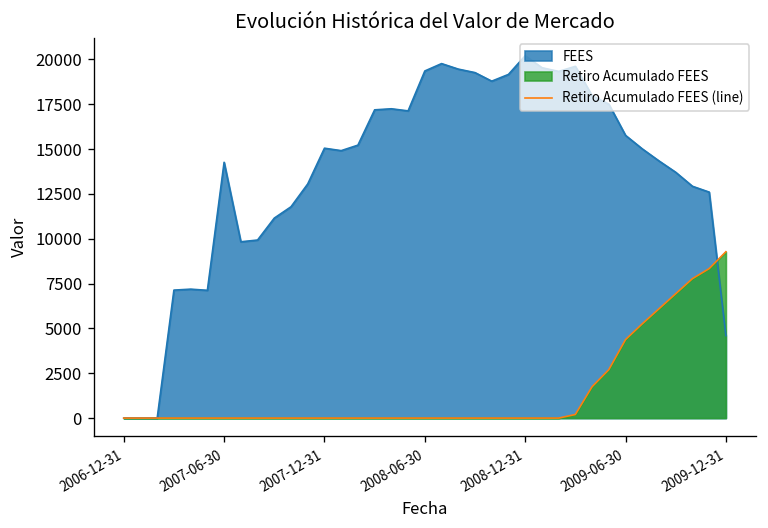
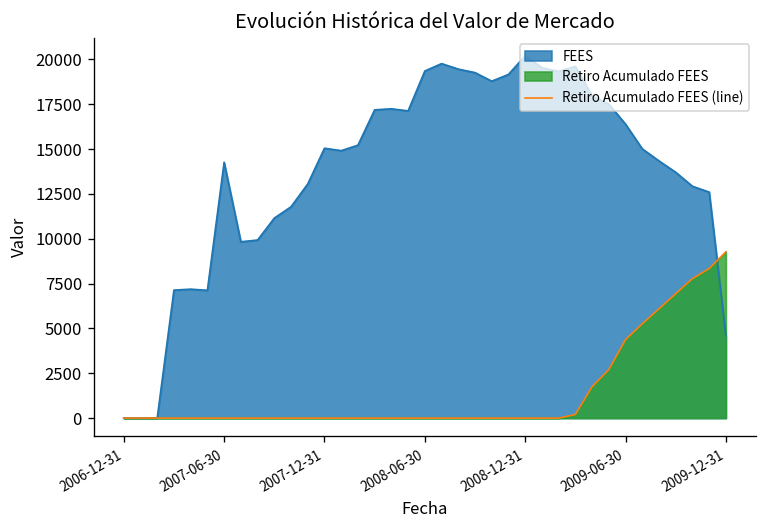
  {
    "FEES": {
      "2007-06-30": 14300,
      "2007-12-31": 15100,
      "2008-06-30": 19400,
-     "2009-06-30": 15800,
+     "2009-06-30": 16400,
      "2009-12-31": 4600
    },
    "Retiro Acumulado FEES": {
      "2007-06-30": 0,
      "2007-12-31": 0,
      "2008-06-30": 0,
      "2008-12-31": 0,
      "2009-06-30": 4400,
      "2009-12-31": 9300
    }
  }
